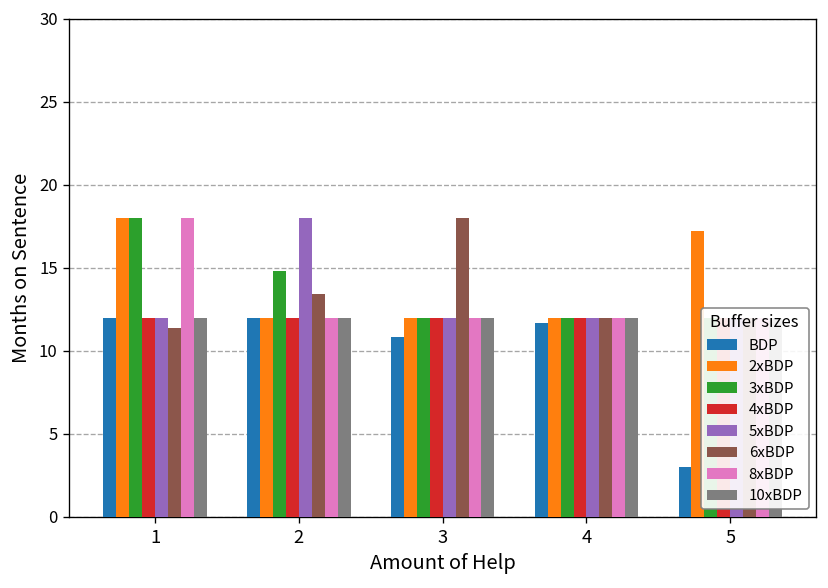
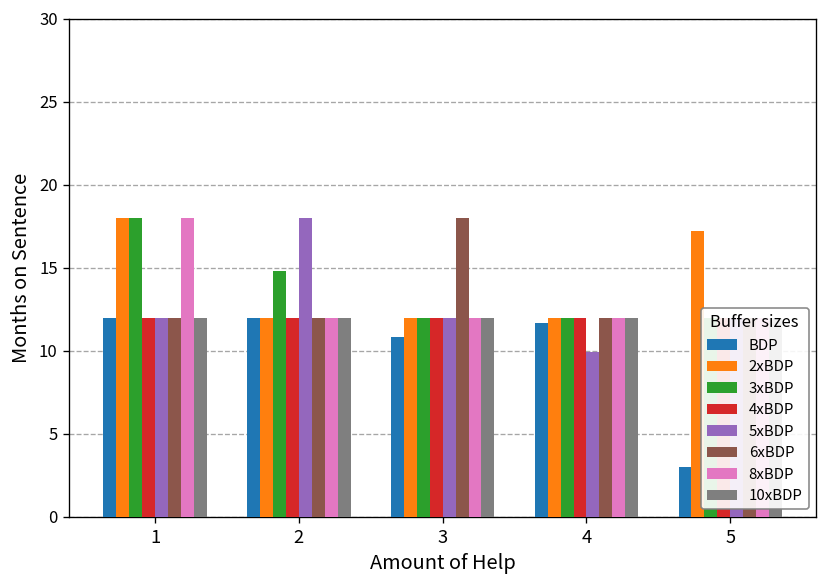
  {
    "BDP": {
      "1": 12.0,
      "2": 12.0,
      "3": 10.8,
      "4": 11.7,
      "5": 3.0
    },
    "2xBDP": {
      "1": 18.0,
      "2": 12.0,
      "3": 12.0,
      "4": 12.0,
      "5": 17.2
    },
    "3xBDP": {
      "1": 18.0,
      "2": 14.8,
      "3": 12.0,
      "4": 12.0
    },
    "4xBDP": {
      "1": 12.0,
      "2": 12.0,
      "3": 12.0,
      "4": 12.0
    },
    "5xBDP": {
      "1": 12.0,
      "2": 18.0,
      "3": 12.0,
-     "4": 12.0
+     "4": 9.9
    },
    "6xBDP": {
-     "1": 11.4,
-     "2": 13.4,
+     "1": 12.0,
+     "2": 12.0,
      "3": 18.0,
      "4": 12.0
    },
    "8xBDP": {
      "1": 18.0,
      "2": 12.0,
      "3": 12.0,
      "4": 12.0
    },
    "10xBDP": {
      "1": 12.0,
      "2": 12.0,
      "3": 12.0,
      "4": 12.0
    }
  }
